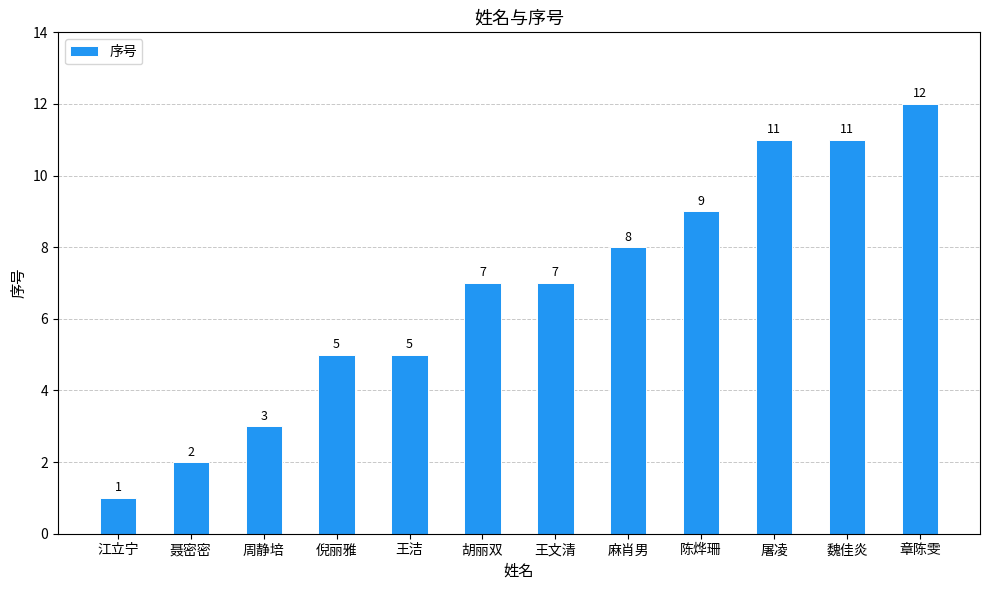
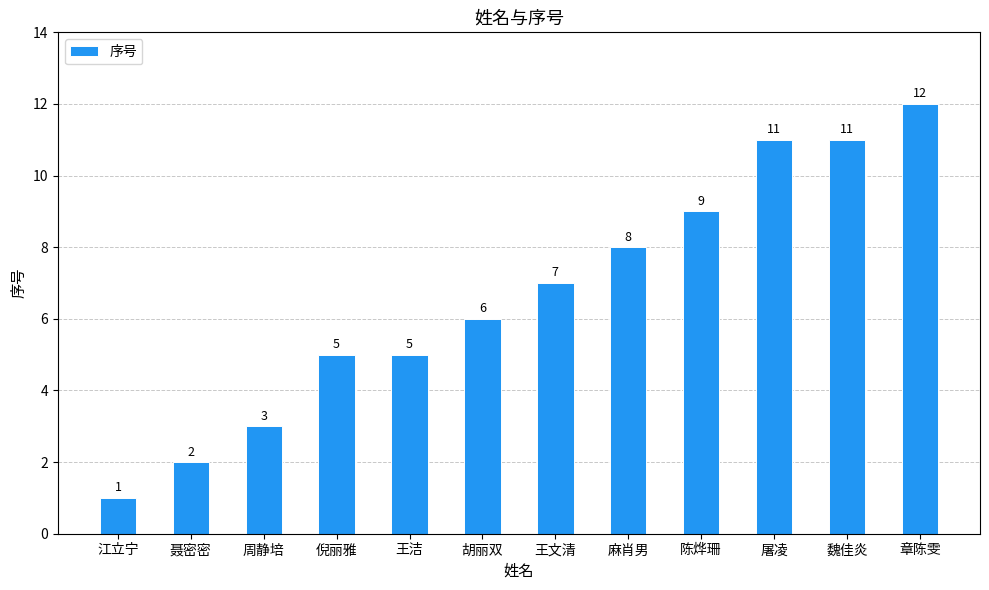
  {
    "江立宁": 1,
    "聂密密": 2,
    "周静培": 3,
    "倪丽雅": 5,
    "王洁": 5,
-   "胡丽双": 7,
+   "胡丽双": 6,
    "王文清": 7,
    "麻肖男": 8,
    "陈烨珊": 9,
    "屠凌": 11,
    "魏佳炎": 11,
    "章陈雯": 12
  }
